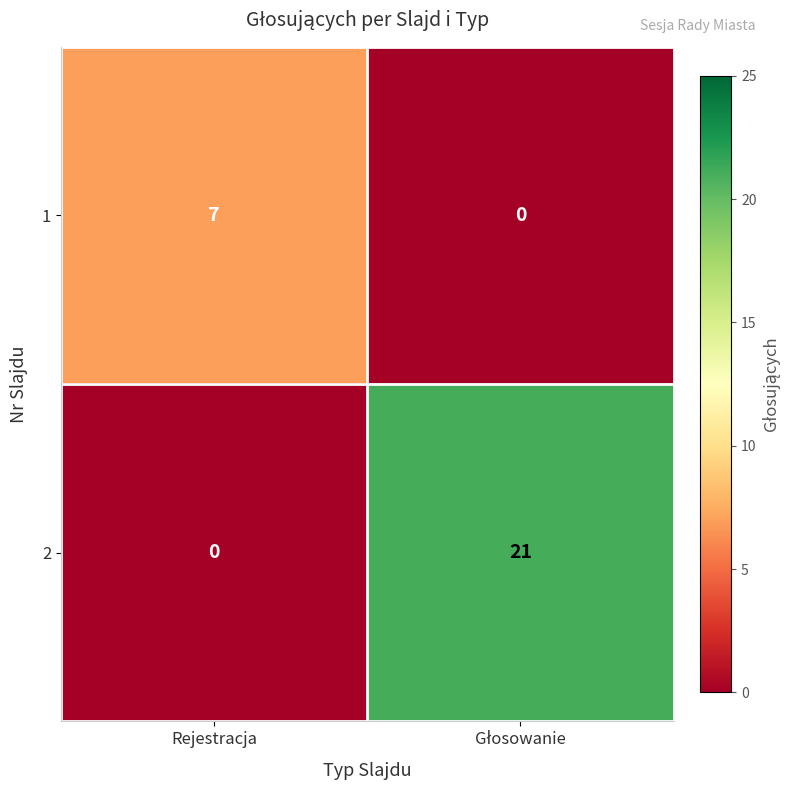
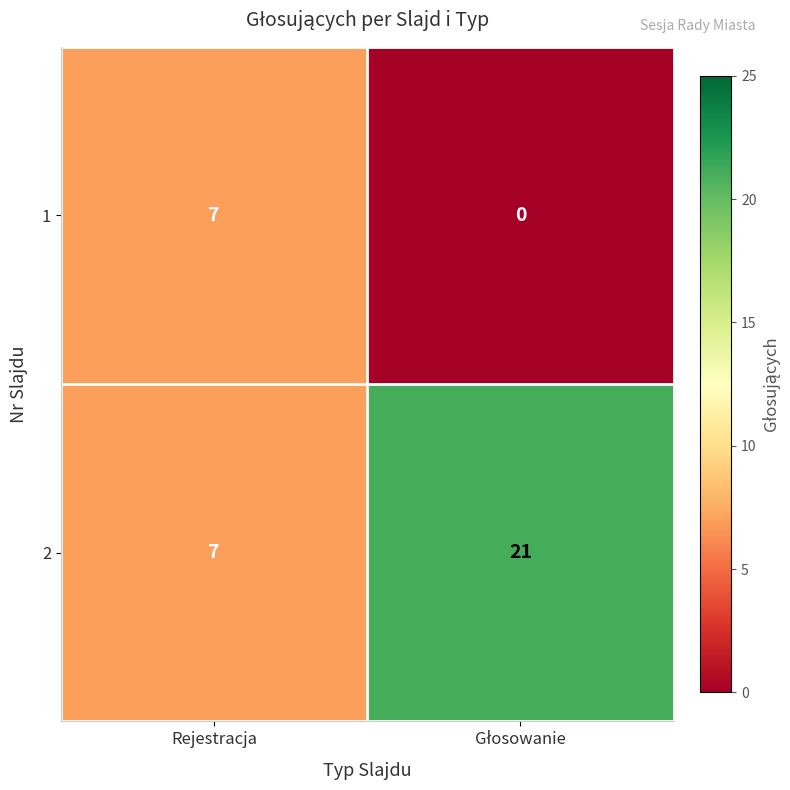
  {
    "1": {
      "Rejestracja": 7,
      "Głosowanie": 0
    },
    "2": {
-     "Rejestracja": 0,
+     "Rejestracja": 7,
      "Głosowanie": 21
    }
  }
